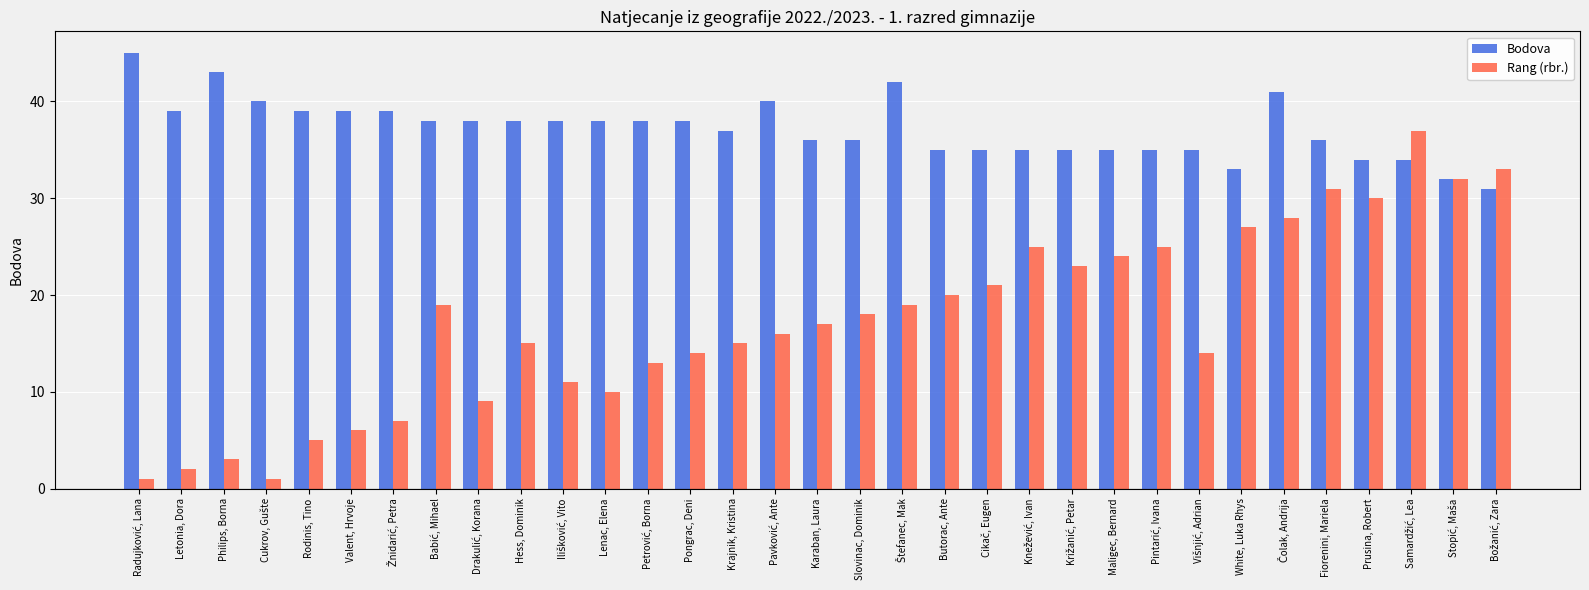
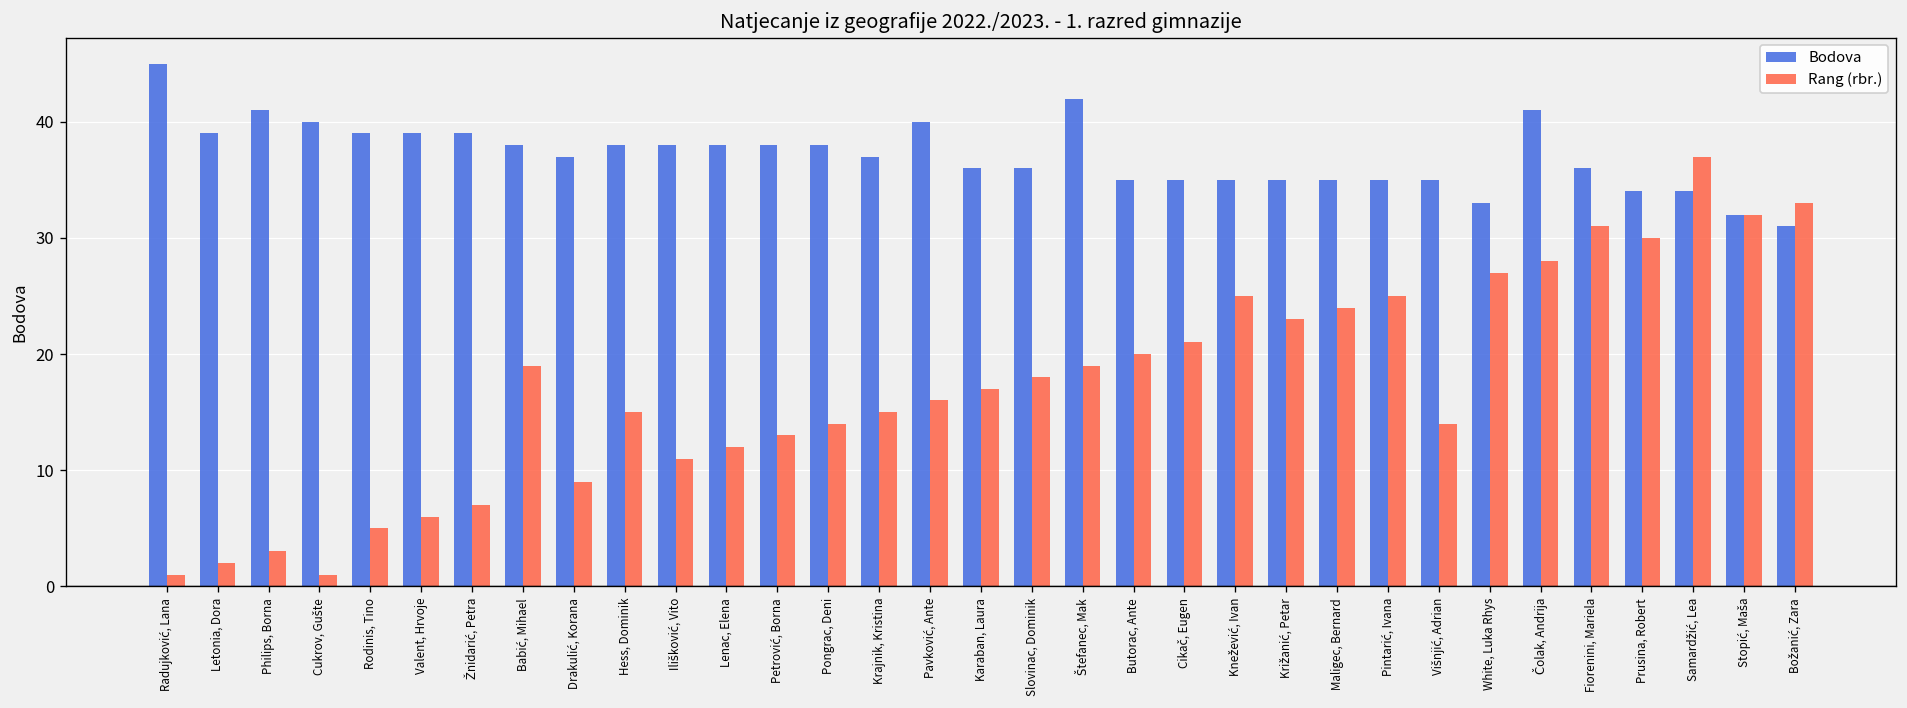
  {
    "Bodova": {
      "Radujković, Lana": 45,
      "Letonia, Dora": 39,
-     "Philips, Borna": 43,
+     "Philips, Borna": 41,
      "Cukrov, Gušte": 40,
      "Rodinis, Tino": 39,
      "Valent, Hrvoje": 39,
      "Žnidarić, Petra": 39,
      "Babić, Mihael": 38,
-     "Drakulić, Korana": 38,
+     "Drakulić, Korana": 37,
      "Hess, Dominik": 38,
      "Ilišković, Vito": 38,
      "Lenac, Elena": 38,
      "Petrović, Borna": 38,
      "Pongrac, Deni": 38,
      "Krajnik, Kristina": 37,
      "Pavković, Ante": 40,
      "Karaban, Laura": 36,
      "Slovinac, Dominik": 36,
      "Štefanec, Mak": 42,
      "Butorac, Ante": 35,
      "Cikač, Eugen": 35,
      "Knežević, Ivan": 35,
      "Križanić, Petar": 35,
      "Maligec, Bernard": 35,
      "Pintarić, Ivana": 35,
      "Višnjić, Adrian": 35,
      "White, Luka Rhys": 33,
      "Čolak, Andrija": 41,
      "Fiorenini, Mariela": 36,
      "Prusina, Robert": 34,
      "Samardžić, Lea": 34,
      "Stopić, Maša": 32,
      "Božanić, Zara": 31
    },
    "Rang (rbr.)": {
      "Radujković, Lana": 1,
      "Letonia, Dora": 2,
      "Philips, Borna": 3,
      "Cukrov, Gušte": 1,
      "Rodinis, Tino": 5,
      "Valent, Hrvoje": 6,
      "Žnidarić, Petra": 7,
      "Babić, Mihael": 19,
      "Drakulić, Korana": 9,
      "Hess, Dominik": 15,
      "Ilišković, Vito": 11,
-     "Lenac, Elena": 10,
+     "Lenac, Elena": 12,
      "Petrović, Borna": 13,
      "Pongrac, Deni": 14,
      "Krajnik, Kristina": 15,
      "Pavković, Ante": 16,
      "Karaban, Laura": 17,
      "Slovinac, Dominik": 18,
      "Štefanec, Mak": 19,
      "Butorac, Ante": 20,
      "Cikač, Eugen": 21,
      "Knežević, Ivan": 25,
      "Križanić, Petar": 23,
      "Maligec, Bernard": 24,
      "Pintarić, Ivana": 25,
      "Višnjić, Adrian": 14,
      "White, Luka Rhys": 27,
      "Čolak, Andrija": 28,
      "Fiorenini, Mariela": 31,
      "Prusina, Robert": 30,
      "Samardžić, Lea": 37,
      "Stopić, Maša": 32,
      "Božanić, Zara": 33
    }
  }
